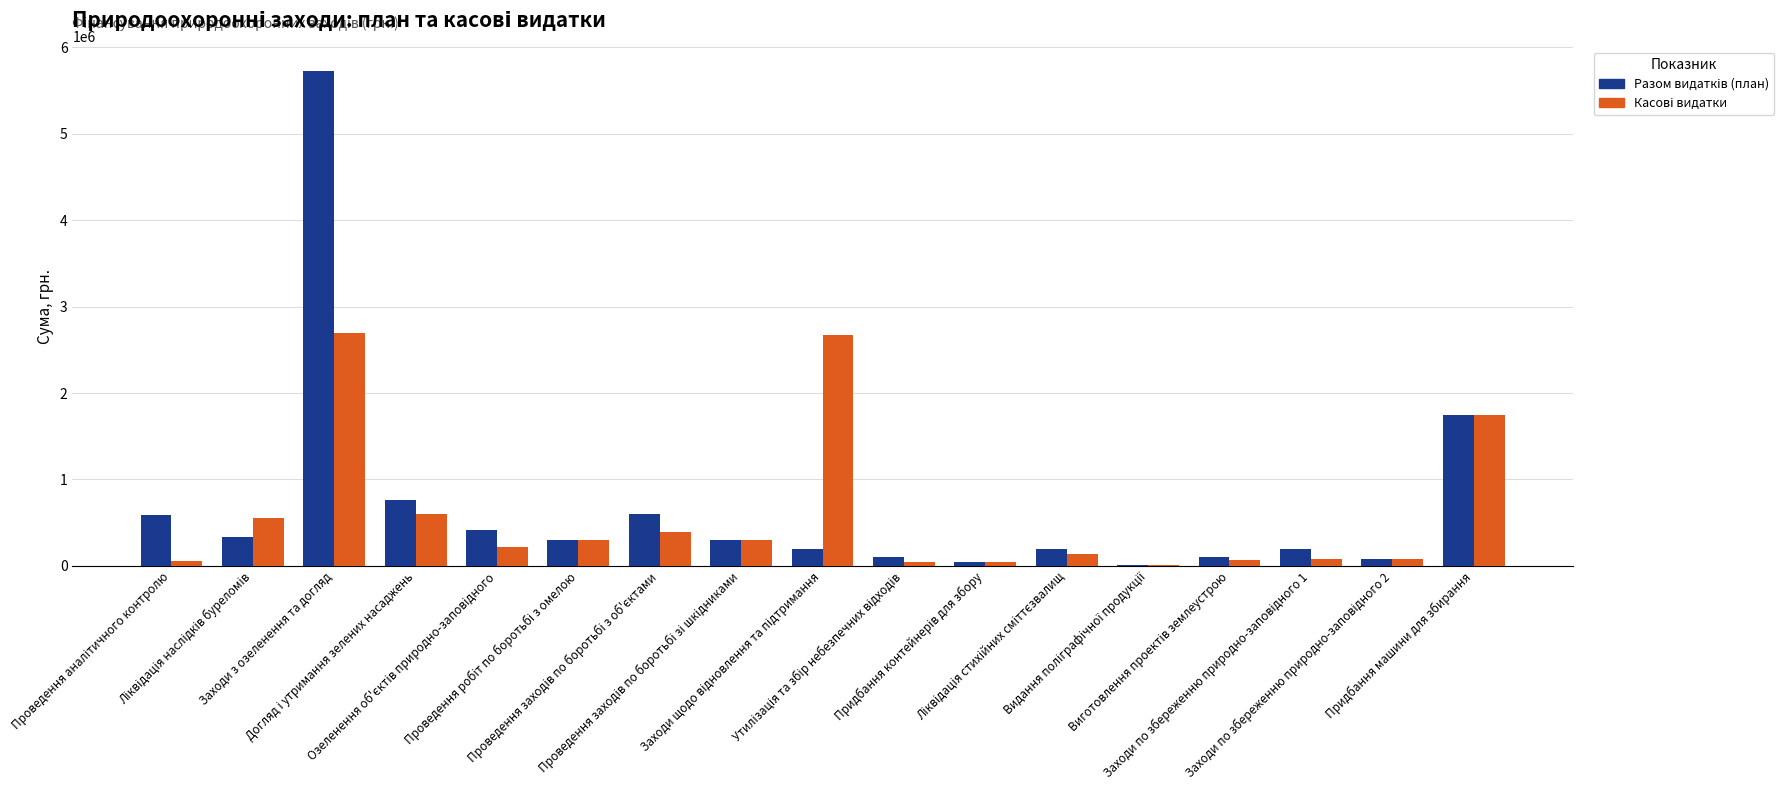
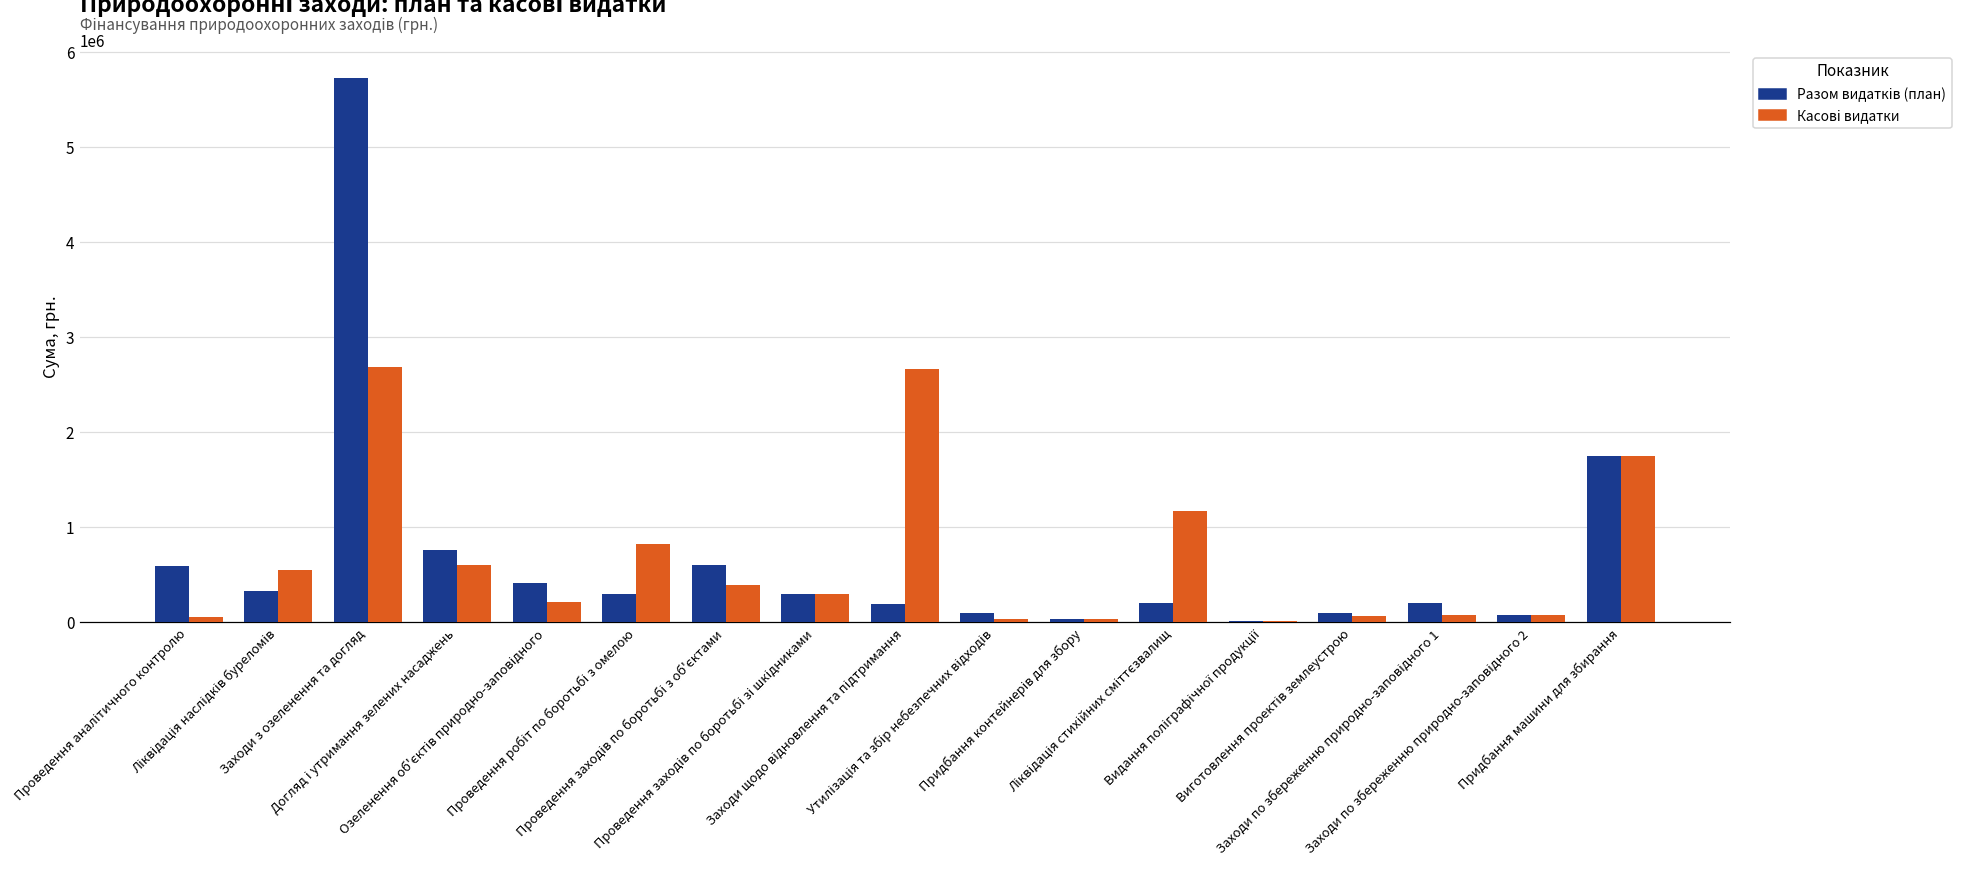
  {
    "Разом видатків (план)": {
      "Проведення аналітичного контролю": 600000,
      "Ліквідація наслідків буреломів": 300000,
      "Заходи з озеленення та догляд": 5700000,
      "Догляд і утримання зелених насаджень": 800000,
      "Озеленення об'єктів природно-заповідного": 400000,
      "Проведення робіт по боротьбі з омелою": 300000,
      "Проведення заходів по боротьбі з об'єктами": 600000,
      "Проведення заходів по боротьбі зі шкідниками": 300000,
      "Заходи щодо відновлення та підтримання": 200000,
      "Утилізація та збір небезпечних відходів": 100000,
      "Придбання контейнерів для збору": 0,
      "Ліквідація стихійних сміттєзвалищ": 200000,
      "Виготовлення проектів землеустрою": 100000,
      "Заходи по збереженню природно-заповідного 1": 200000,
      "Заходи по збереженню природно-заповідного 2": 100000,
      "Придбання машини для збирання": 1800000
    },
    "Касові видатки": {
      "Проведення аналітичного контролю": 100000,
      "Ліквідація наслідків буреломів": 600000,
      "Заходи з озеленення та догляд": 2700000,
      "Догляд і утримання зелених насаджень": 600000,
      "Озеленення об'єктів природно-заповідного": 200000,
-     "Проведення робіт по боротьбі з омелою": 300000,
+     "Проведення робіт по боротьбі з омелою": 800000,
      "Проведення заходів по боротьбі з об'єктами": 400000,
      "Проведення заходів по боротьбі зі шкідниками": 300000,
      "Заходи щодо відновлення та підтримання": 2700000,
      "Утилізація та збір небезпечних відходів": 0,
      "Придбання контейнерів для збору": 0,
-     "Ліквідація стихійних сміттєзвалищ": 100000,
+     "Ліквідація стихійних сміттєзвалищ": 1200000,
      "Виготовлення проектів землеустрою": 100000,
      "Заходи по збереженню природно-заповідного 1": 100000,
      "Заходи по збереженню природно-заповідного 2": 100000,
      "Придбання машини для збирання": 1700000
    }
  }
